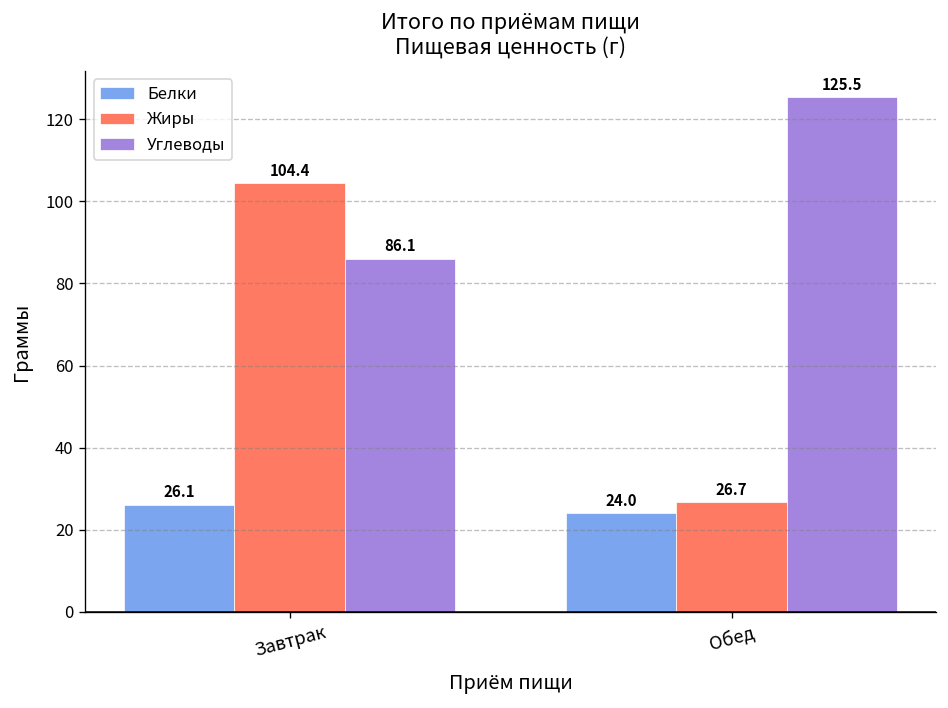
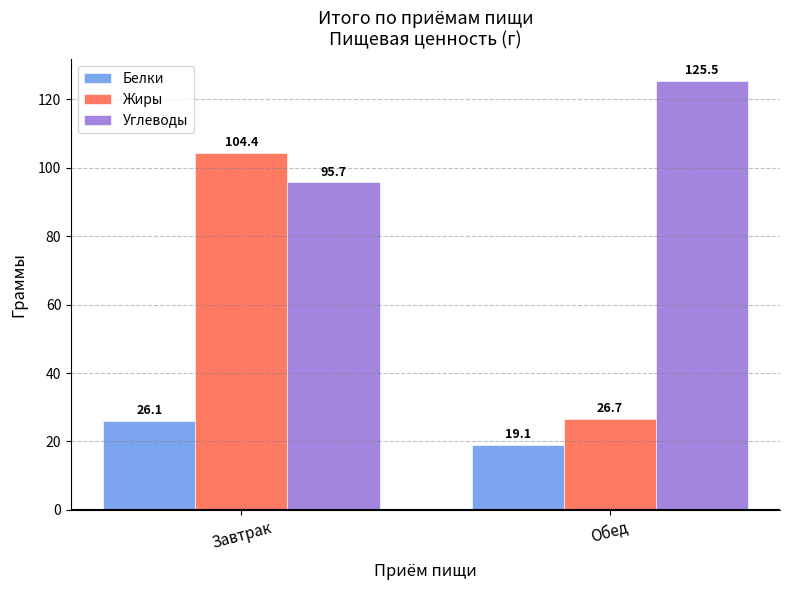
  {
    "Белки": {
      "Завтрак": 26.1,
-     "Обед": 24.0
+     "Обед": 19.1
    },
    "Жиры": {
      "Завтрак": 104.4,
      "Обед": 26.7
    },
    "Углеводы": {
-     "Завтрак": 86.1,
+     "Завтрак": 95.7,
      "Обед": 125.5
    }
  }
